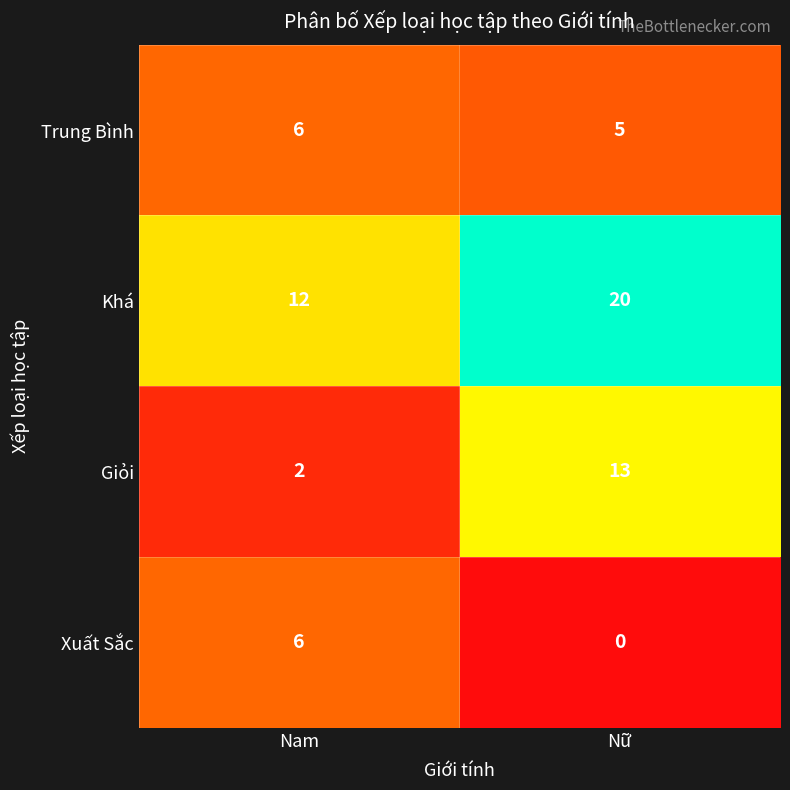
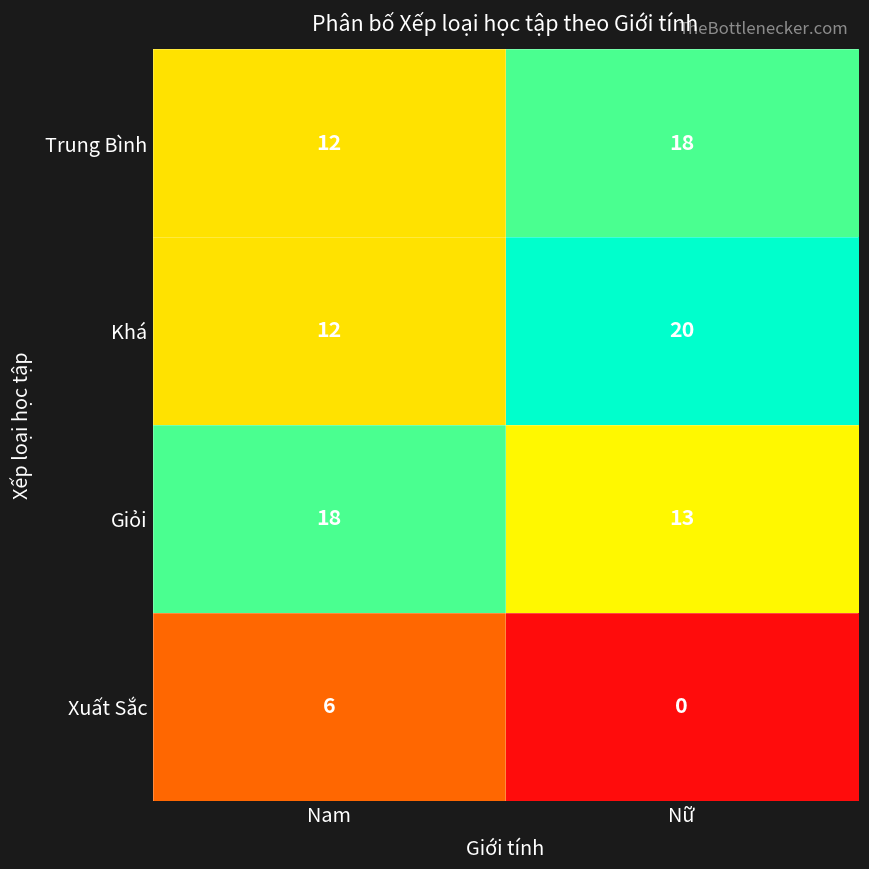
  {
    "Trung Bình": {
-     "Nam": 6,
-     "Nữ": 5
+     "Nam": 12,
+     "Nữ": 18
    },
    "Khá": {
      "Nam": 12,
      "Nữ": 20
    },
    "Giỏi": {
-     "Nam": 2,
+     "Nam": 18,
      "Nữ": 13
    },
    "Xuất Sắc": {
      "Nam": 6,
      "Nữ": 0
    }
  }
